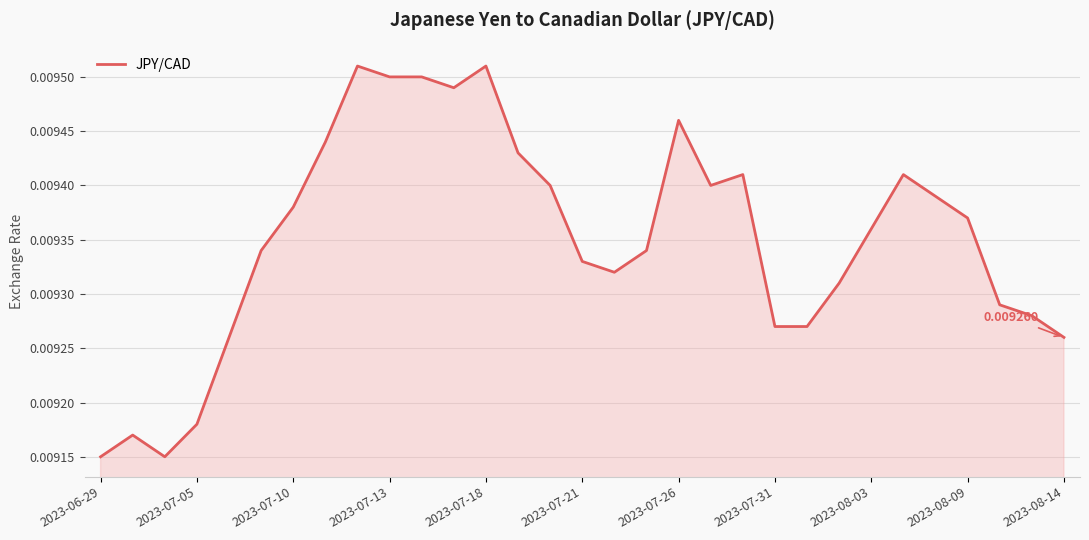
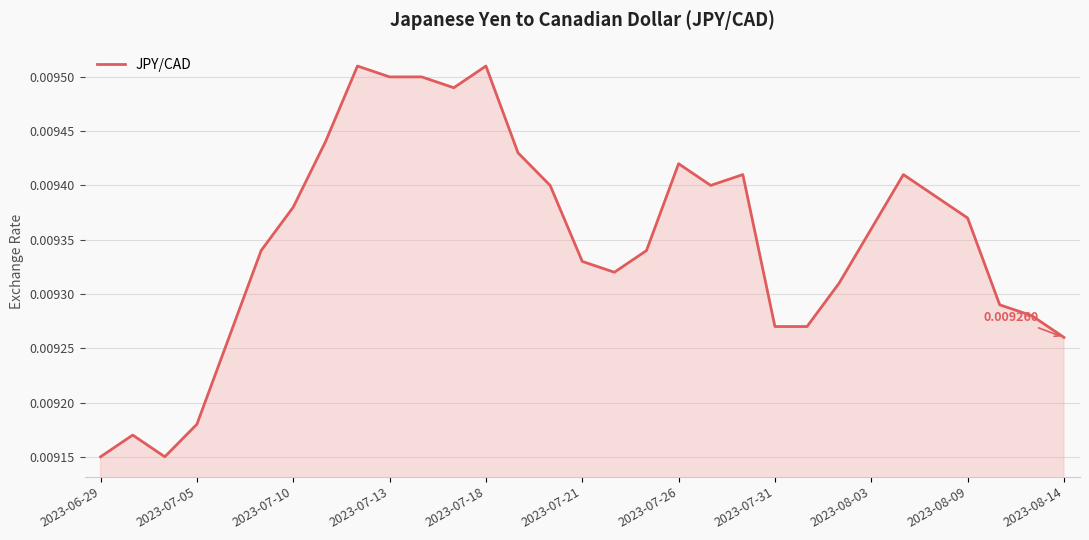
  {
    "2023-06-29": 0.00915,
    "2023-07-05": 0.00918,
    "2023-07-10": 0.00938,
    "2023-07-13": 0.00950,
    "2023-07-18": 0.00951,
    "2023-07-21": 0.00933,
-   "2023-07-26": 0.00946,
+   "2023-07-26": 0.00942,
    "2023-07-31": 0.00927,
    "2023-08-03": 0.00936,
    "2023-08-09": 0.00937,
    "2023-08-14": 0.00926
  }
